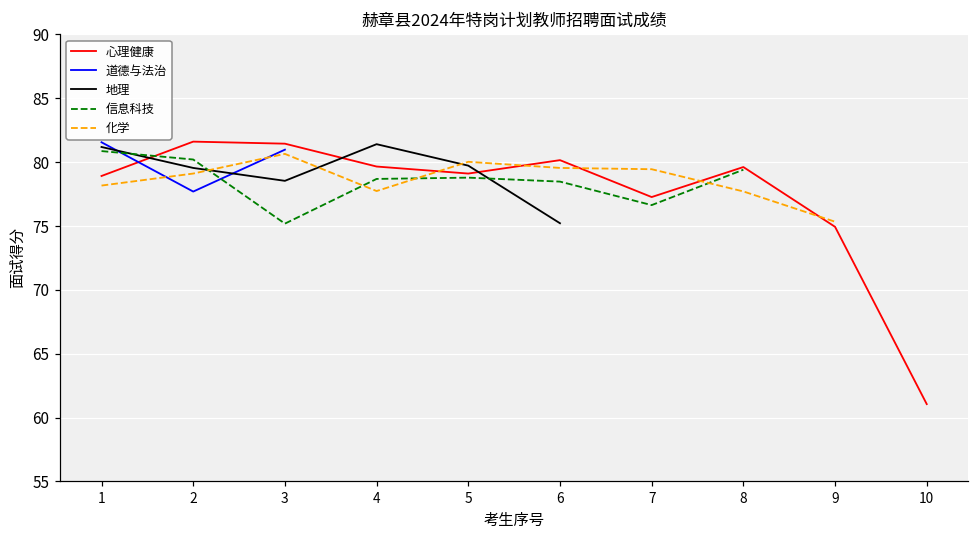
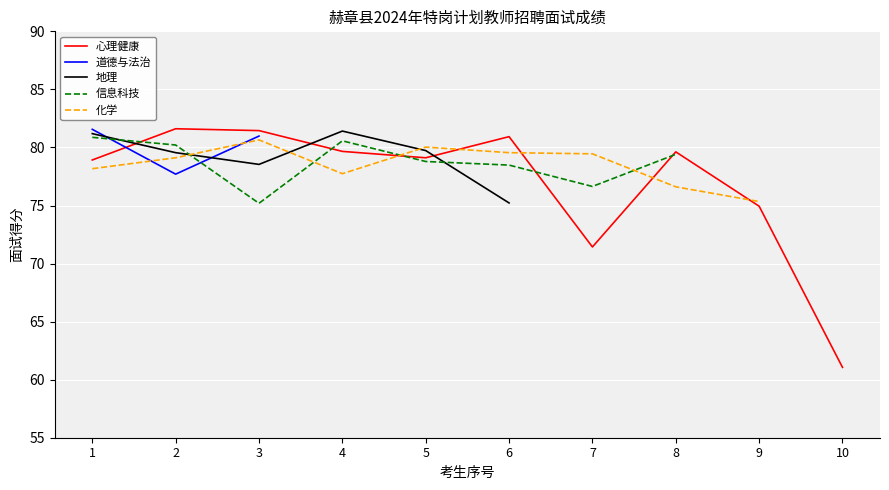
  {
    "心理健康": {
      "1": 78.9,
      "2": 81.6,
      "3": 81.5,
      "4": 79.7,
      "5": 79.1,
-     "6": 80.2,
-     "7": 77.3,
+     "6": 80.9,
+     "7": 71.4,
      "9": 74.9,
      "10": 61.1
    },
    "道德与法治": {
      "1": 81.6,
      "2": 77.7,
      "3": 81.0
    },
    "地理": {
      "1": 81.2,
      "2": 79.6,
      "3": 78.5,
      "4": 81.4,
      "5": 79.7,
      "6": 75.2
    },
    "信息科技": {
      "1": 80.9,
      "2": 80.2,
      "3": 75.2,
-     "4": 78.7,
+     "4": 80.6,
      "5": 78.8,
      "6": 78.5,
      "7": 76.6
    },
    "化学": {
      "1": 78.2,
      "2": 79.1,
      "3": 80.7,
      "4": 77.7,
      "5": 80.0,
      "6": 79.6,
      "7": 79.5,
-     "8": 77.7,
+     "8": 76.6,
      "9": 75.3
    }
  }
